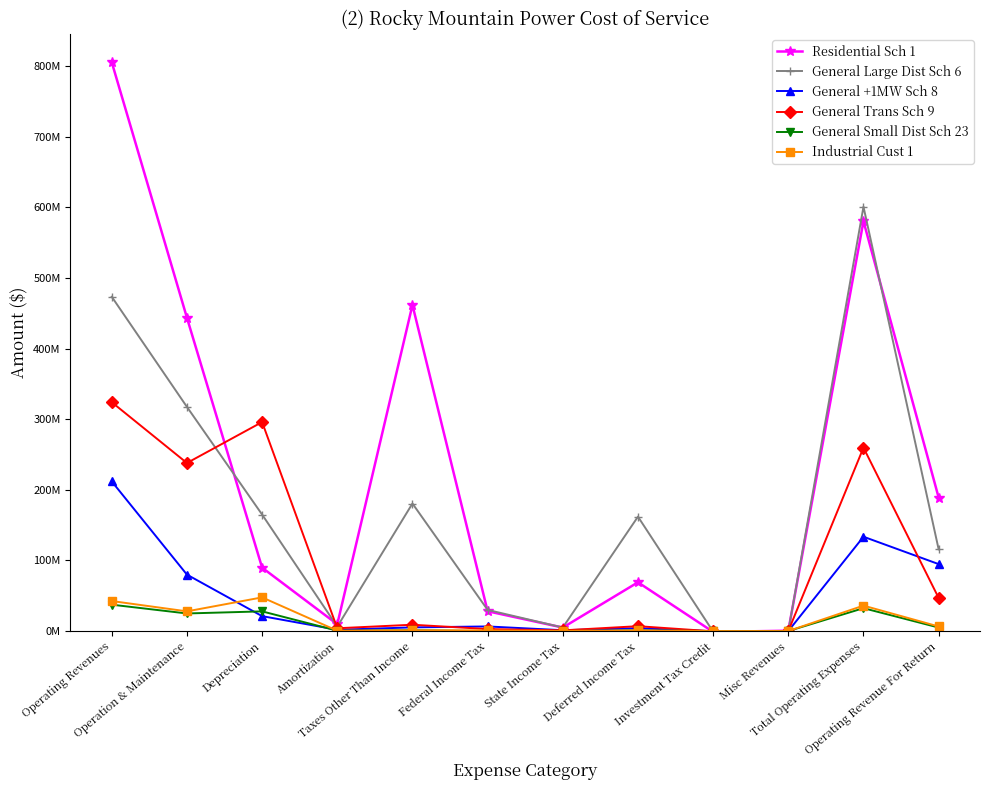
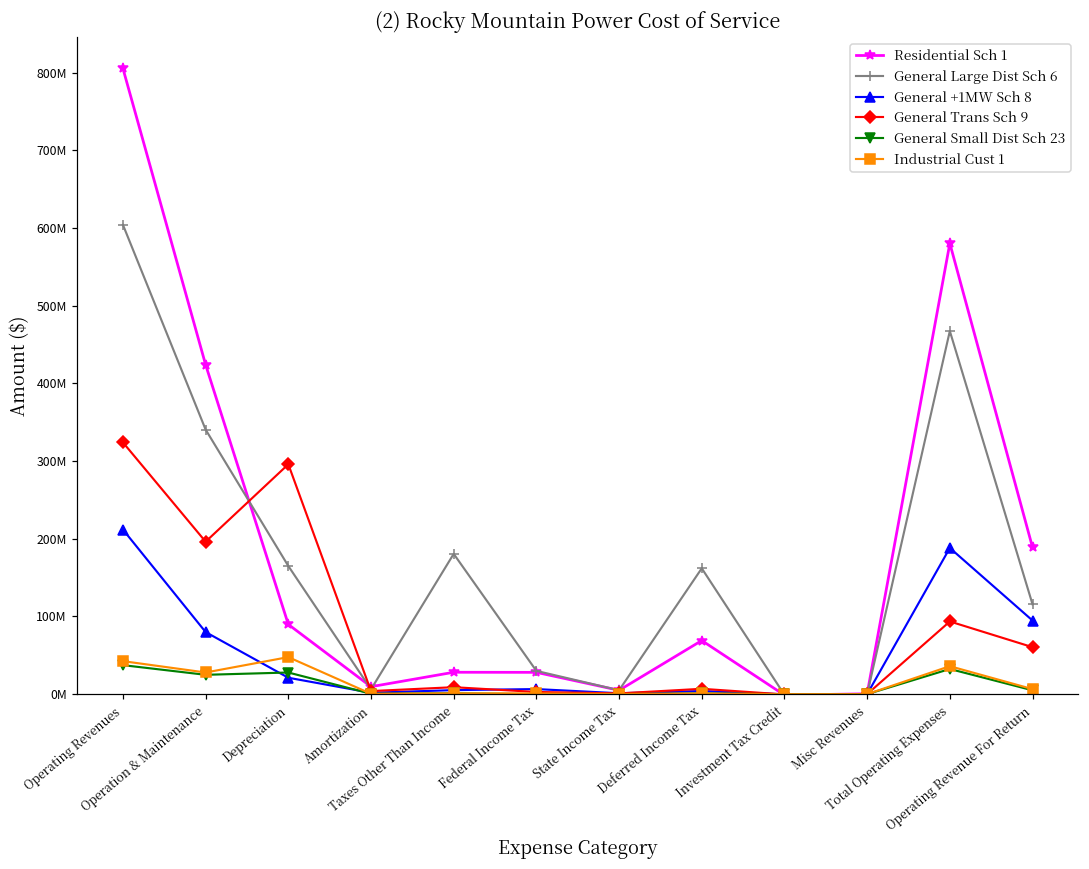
  {
    "Residential Sch 1": {
      "Operating Revenues": 810000000,
-     "Operation & Maintenance": 440000000,
+     "Operation & Maintenance": 420000000,
      "Depreciation": 90000000,
-     "Taxes Other Than Income": 460000000,
+     "Taxes Other Than Income": 30000000,
      "Deferred Income Tax": 70000000,
      "Total Operating Expenses": 580000000,
      "Operating Revenue For Return": 190000000
    },
    "General Large Dist Sch 6": {
-     "Operating Revenues": 470000000,
-     "Operation & Maintenance": 320000000,
+     "Operating Revenues": 600000000,
+     "Operation & Maintenance": 340000000,
      "Depreciation": 160000000,
      "Taxes Other Than Income": 180000000,
      "Deferred Income Tax": 160000000,
-     "Total Operating Expenses": 600000000,
+     "Total Operating Expenses": 470000000,
      "Operating Revenue For Return": 120000000
    },
    "General +1MW Sch 8": {
      "Operating Revenues": 210000000,
      "Operation & Maintenance": 80000000,
      "Depreciation": 20000000,
      "Taxes Other Than Income": 10000000,
      "Federal Income Tax": 10000000,
-     "Total Operating Expenses": 130000000,
+     "Total Operating Expenses": 190000000,
      "Operating Revenue For Return": 90000000
    },
    "General Trans Sch 9": {
      "Operating Revenues": 320000000,
-     "Operation & Maintenance": 240000000,
+     "Operation & Maintenance": 200000000,
      "Depreciation": 300000000,
      "Taxes Other Than Income": 10000000,
-     "Total Operating Expenses": 260000000,
-     "Operating Revenue For Return": 50000000
+     "Total Operating Expenses": 90000000,
+     "Operating Revenue For Return": 60000000
    },
    "General Small Dist Sch 23": {
      "Operating Revenues": 40000000,
      "Depreciation": 30000000,
      "Total Operating Expenses": 30000000
    },
    "Industrial Cust 1": {
      "Operating Revenues": 40000000,
      "Depreciation": 50000000,
      "Total Operating Expenses": 40000000
    }
  }
